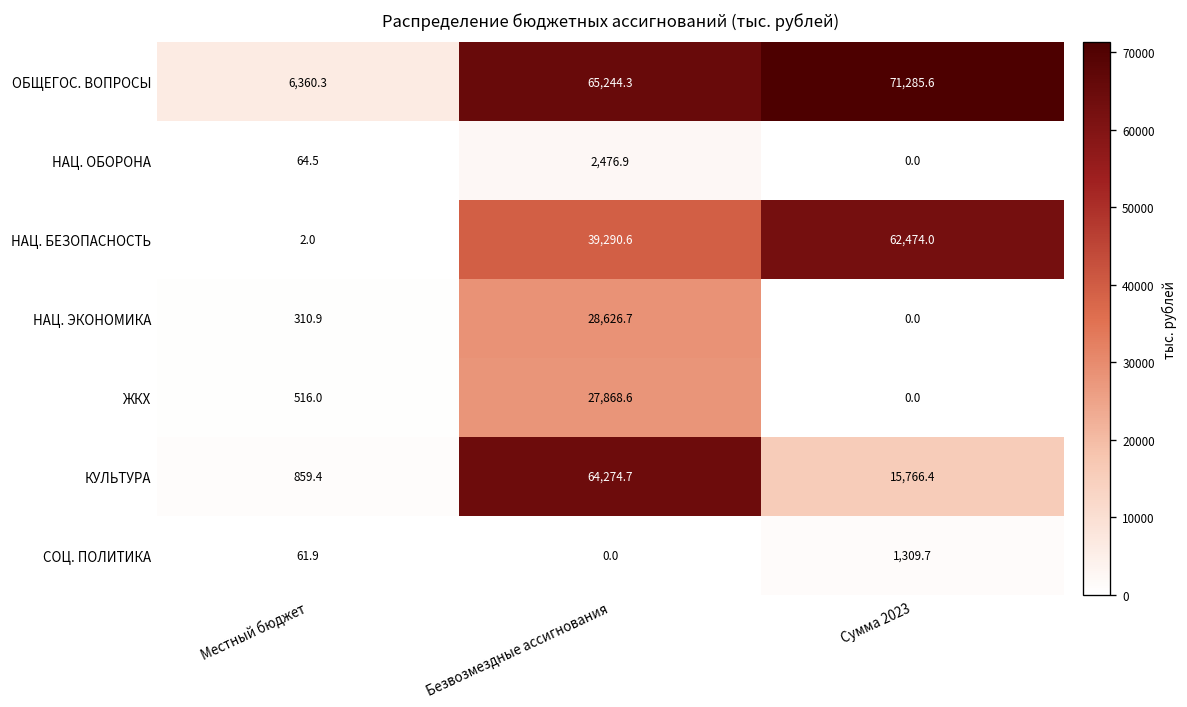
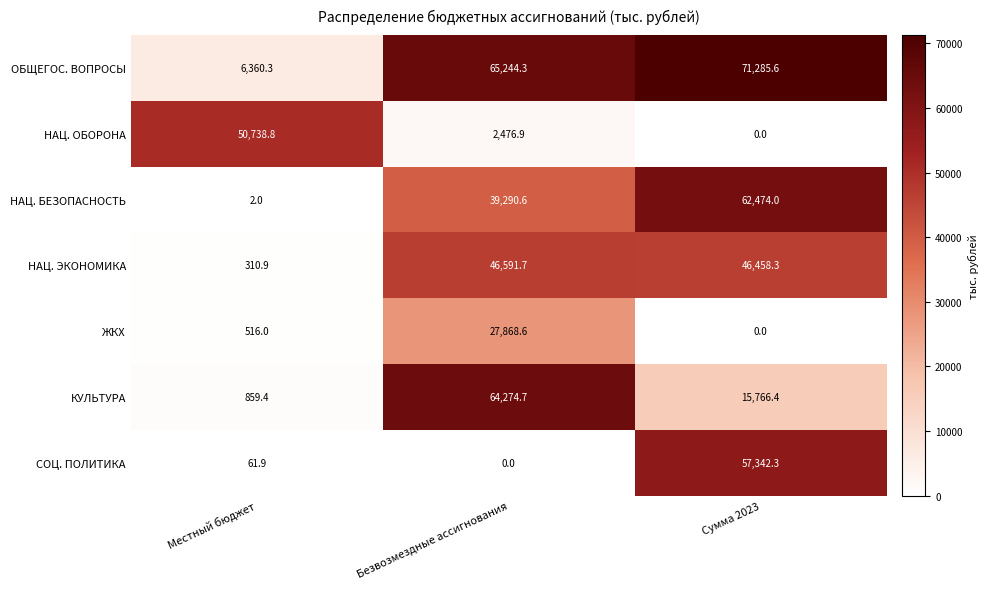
  {
    "ОБЩЕГОС. ВОПРОСЫ": {
      "Местный бюджет": "6,360.3",
      "Безвозмездные ассигнования": "65,244.3",
      "Сумма 2023": "71,285.6"
    },
    "НАЦ. ОБОРОНА": {
-     "Местный бюджет": "64.5",
+     "Местный бюджет": "50,738.8",
      "Безвозмездные ассигнования": "2,476.9",
      "Сумма 2023": "0.0"
    },
    "НАЦ. БЕЗОПАСНОСТЬ": {
      "Местный бюджет": "2.0",
      "Безвозмездные ассигнования": "39,290.6",
      "Сумма 2023": "62,474.0"
    },
    "НАЦ. ЭКОНОМИКА": {
      "Местный бюджет": "310.9",
-     "Безвозмездные ассигнования": "28,626.7",
-     "Сумма 2023": "0.0"
+     "Безвозмездные ассигнования": "46,591.7",
+     "Сумма 2023": "46,458.3"
    },
    "ЖКХ": {
      "Местный бюджет": "516.0",
      "Безвозмездные ассигнования": "27,868.6",
      "Сумма 2023": "0.0"
    },
    "КУЛЬТУРА": {
      "Местный бюджет": "859.4",
      "Безвозмездные ассигнования": "64,274.7",
      "Сумма 2023": "15,766.4"
    },
    "СОЦ. ПОЛИТИКА": {
      "Местный бюджет": "61.9",
      "Безвозмездные ассигнования": "0.0",
-     "Сумма 2023": "1,309.7"
+     "Сумма 2023": "57,342.3"
    }
  }
